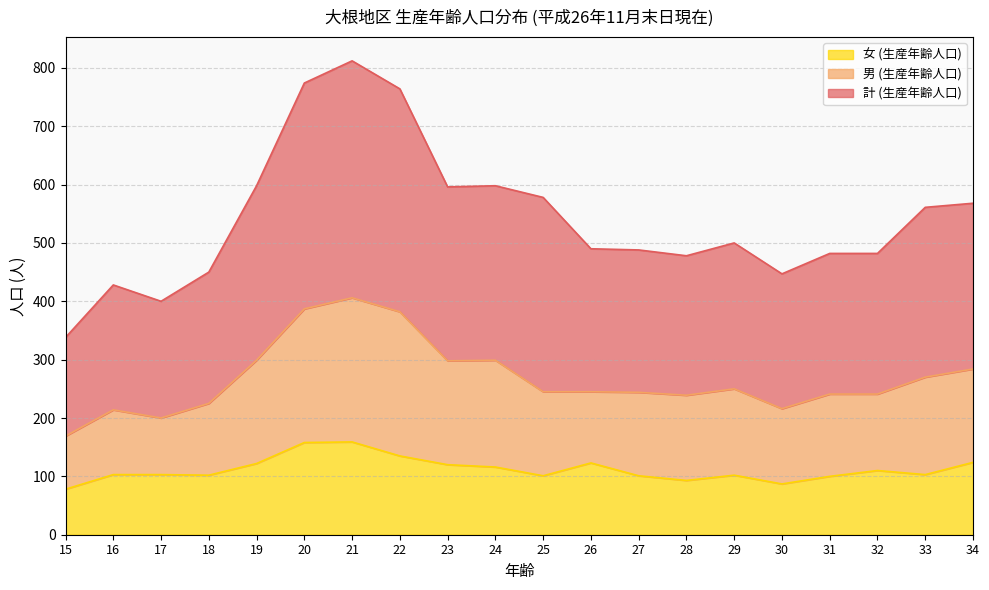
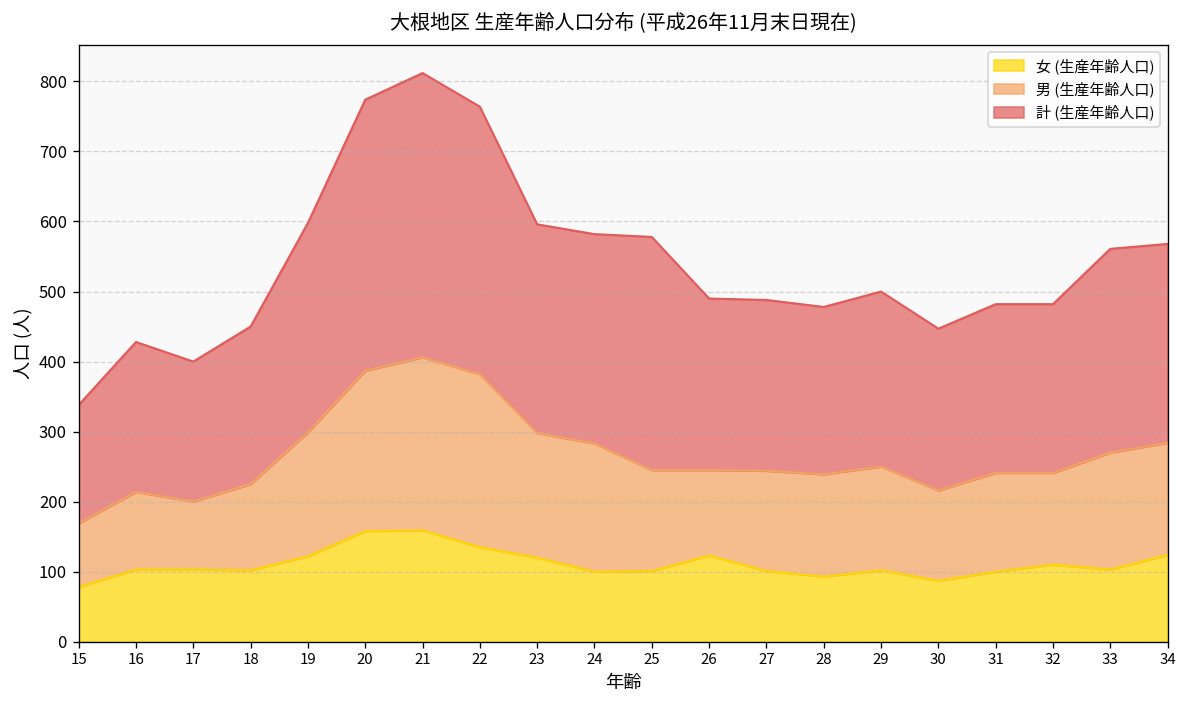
  {
    "女 (生産年齢人口)": {
      "15": 80,
      "16": 100,
      "17": 100,
      "18": 100,
      "19": 120,
      "20": 160,
      "21": 160,
      "22": 140,
      "23": 120,
-     "24": 120,
+     "24": 100,
      "25": 100,
      "26": 120,
      "27": 100,
      "28": 90,
      "29": 100,
      "30": 90,
      "31": 100,
      "32": 110,
      "33": 100,
      "34": 120
    },
    "男 (生産年齢人口)": {
      "15": 90,
      "16": 110,
      "17": 100,
      "18": 120,
      "19": 180,
      "20": 230,
      "21": 250,
      "22": 250,
      "23": 180,
      "24": 180,
      "25": 140,
      "26": 120,
      "27": 140,
      "28": 150,
      "29": 150,
      "30": 130,
      "31": 140,
      "32": 130,
      "33": 170,
      "34": 160
    },
    "計 (生産年齢人口)": {
      "15": 170,
      "16": 210,
      "17": 200,
      "18": 230,
      "19": 300,
      "20": 390,
      "21": 410,
      "22": 380,
      "23": 300,
      "24": 300,
      "25": 330,
      "26": 250,
      "27": 240,
      "28": 240,
      "29": 250,
      "30": 230,
      "31": 240,
      "32": 240,
      "33": 290,
      "34": 280
    }
  }
